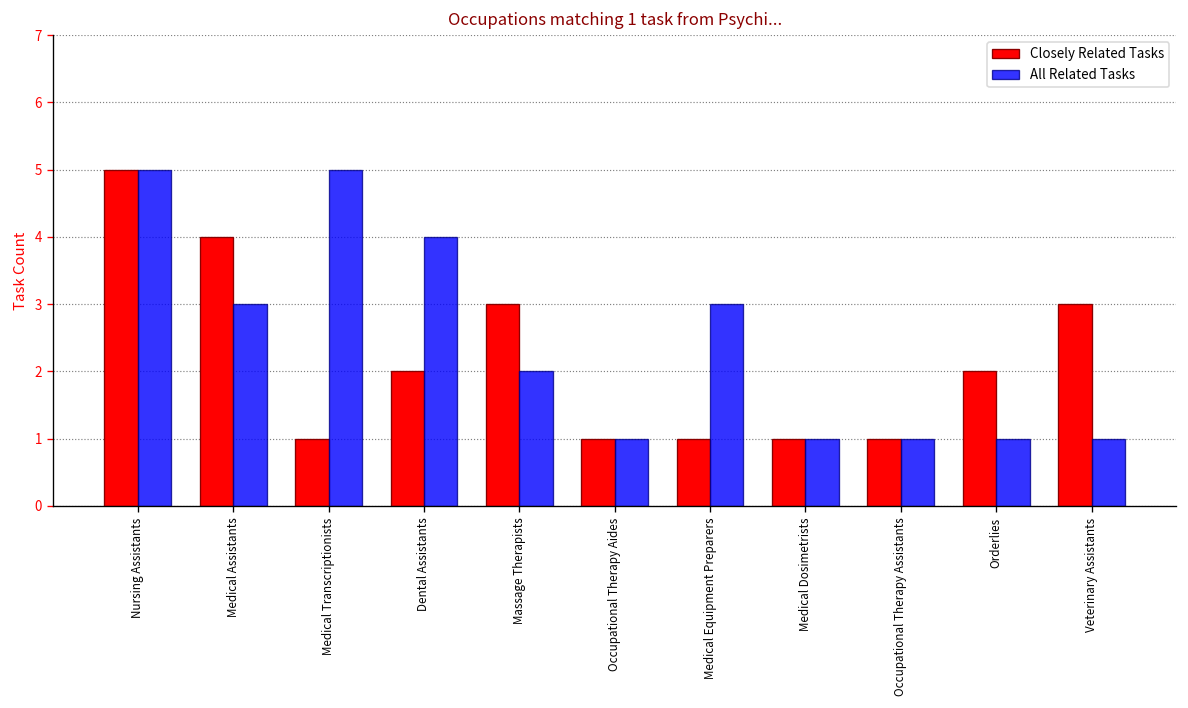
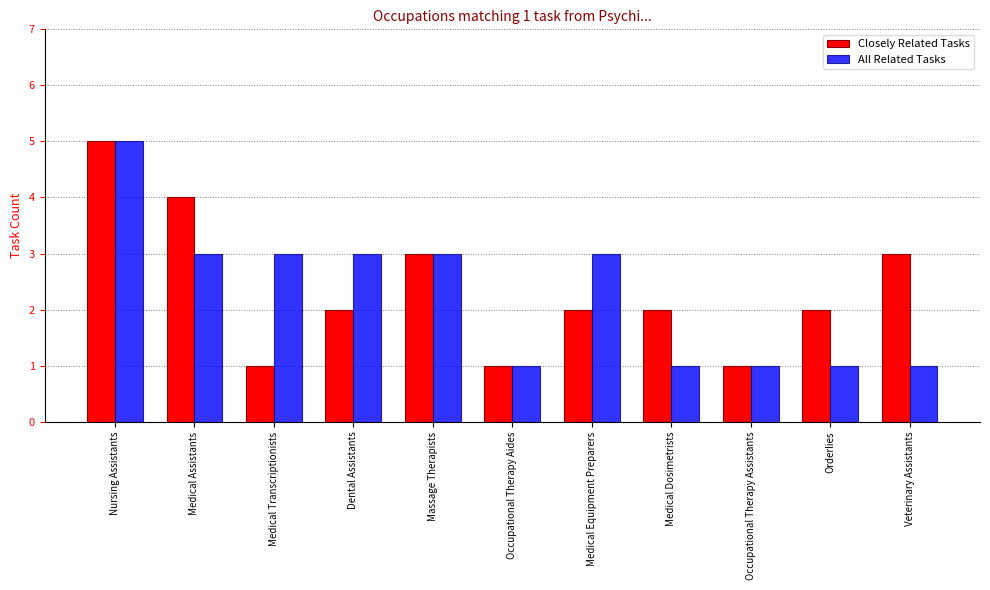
  {
    "Closely Related Tasks": {
      "Nursing Assistants": 5,
      "Medical Assistants": 4,
      "Medical Transcriptionists": 1,
      "Dental Assistants": 2,
      "Massage Therapists": 3,
      "Occupational Therapy Aides": 1,
-     "Medical Equipment Preparers": 1,
-     "Medical Dosimetrists": 1,
+     "Medical Equipment Preparers": 2,
+     "Medical Dosimetrists": 2,
      "Occupational Therapy Assistants": 1,
      "Orderlies": 2,
      "Veterinary Assistants": 3
    },
    "All Related Tasks": {
      "Nursing Assistants": 5,
      "Medical Assistants": 3,
-     "Medical Transcriptionists": 5,
-     "Dental Assistants": 4,
-     "Massage Therapists": 2,
+     "Medical Transcriptionists": 3,
+     "Dental Assistants": 3,
+     "Massage Therapists": 3,
      "Occupational Therapy Aides": 1,
      "Medical Equipment Preparers": 3,
      "Medical Dosimetrists": 1,
      "Occupational Therapy Assistants": 1,
      "Orderlies": 1,
      "Veterinary Assistants": 1
    }
  }
